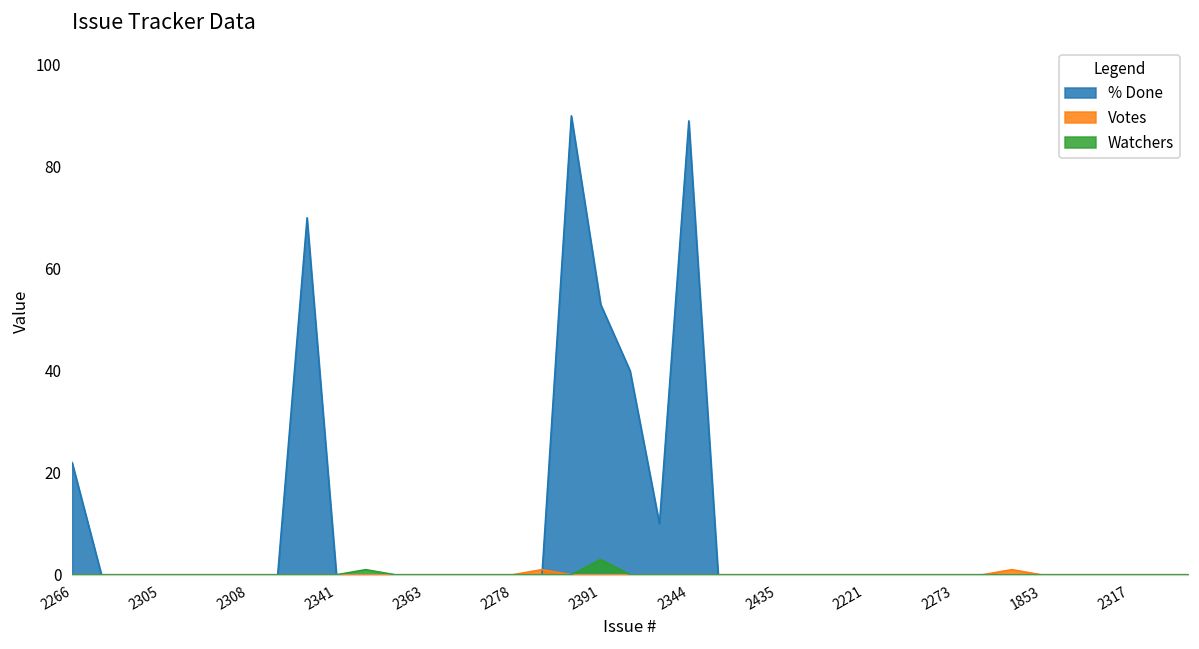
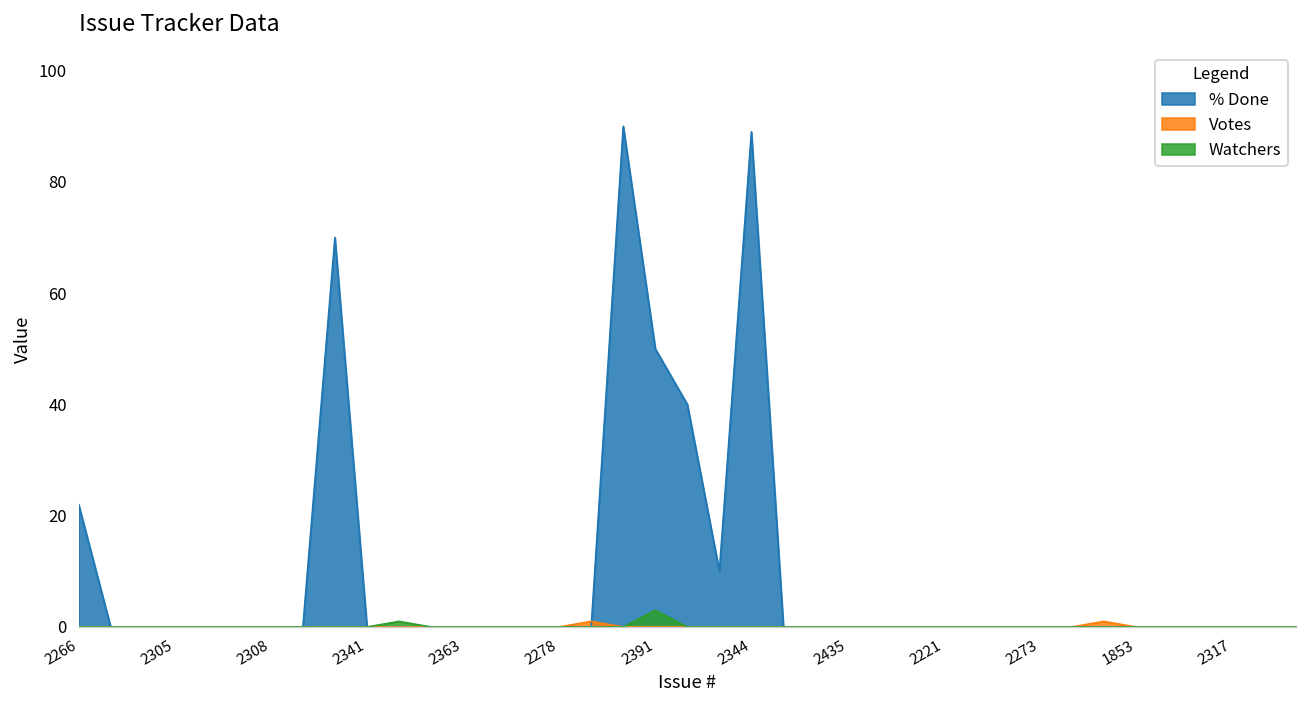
  {
    "% Done": {
      "2266": 22,
-     "2391": 53,
+     "2391": 50,
      "2344": 89
    },
    "Votes": {
      "2391": 0
    },
    "Watchers": {
      "2391": 3
    }
  }
